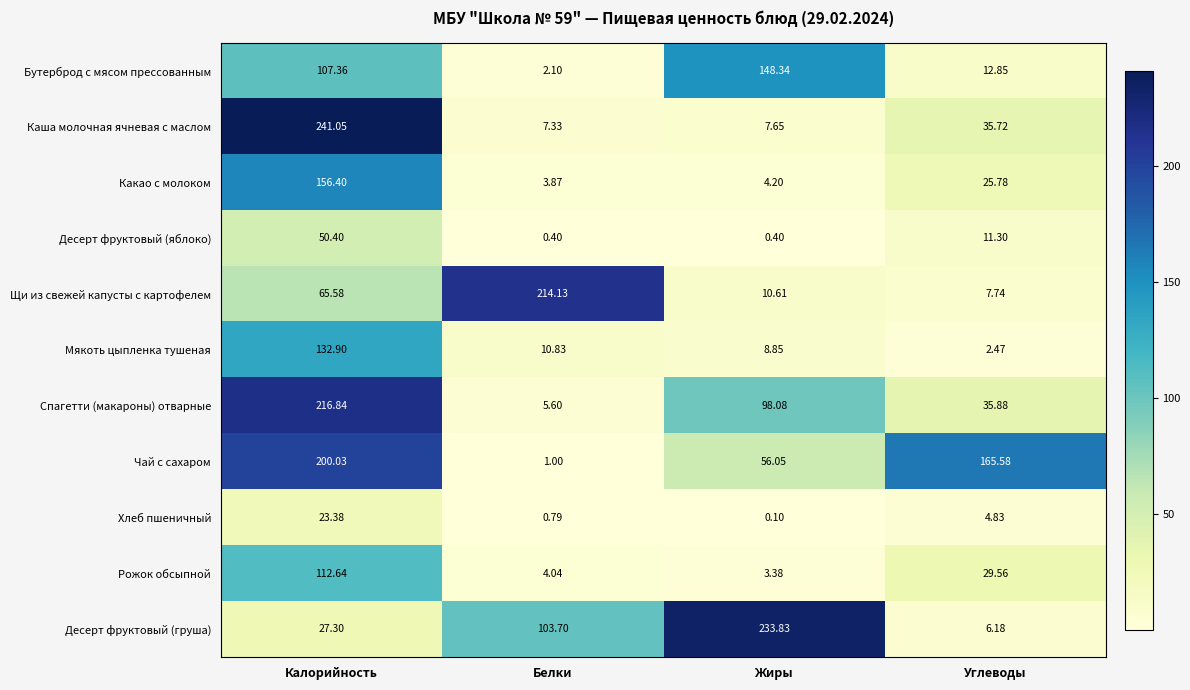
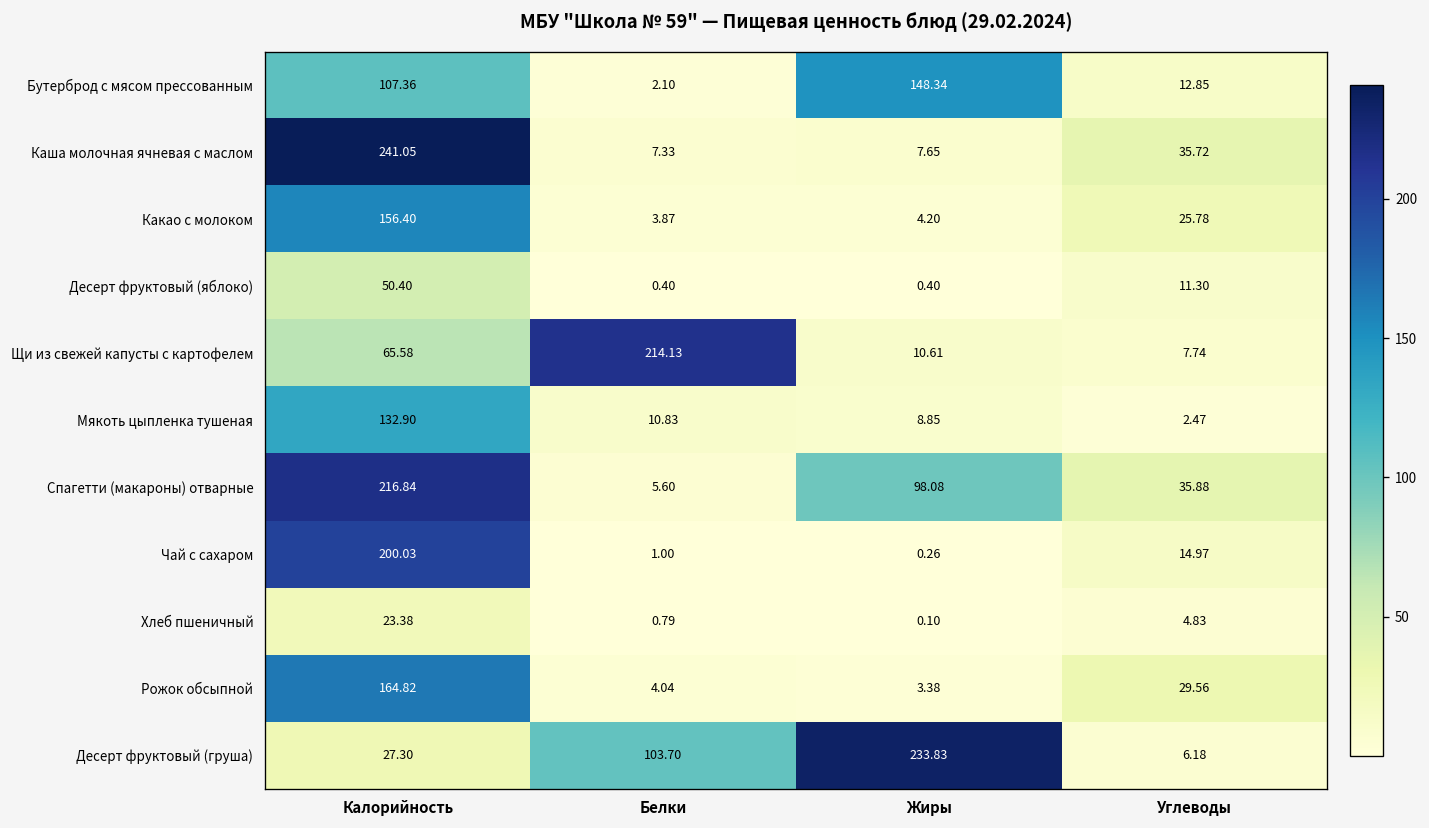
  {
    "Бутерброд с мясом прессованным": {
      "Калорийность": 107.36,
      "Белки": 2.10,
      "Жиры": 148.34,
      "Углеводы": 12.85
    },
    "Каша молочная ячневая с маслом": {
      "Калорийность": 241.05,
      "Белки": 7.33,
      "Жиры": 7.65,
      "Углеводы": 35.72
    },
    "Какао с молоком": {
      "Калорийность": 156.40,
      "Белки": 3.87,
      "Жиры": 4.20,
      "Углеводы": 25.78
    },
    "Десерт фруктовый (яблоко)": {
      "Калорийность": 50.40,
      "Белки": 0.40,
      "Жиры": 0.40,
      "Углеводы": 11.30
    },
    "Щи из свежей капусты с картофелем": {
      "Калорийность": 65.58,
      "Белки": 214.13,
      "Жиры": 10.61,
      "Углеводы": 7.74
    },
    "Мякоть цыпленка тушеная": {
      "Калорийность": 132.90,
      "Белки": 10.83,
      "Жиры": 8.85,
      "Углеводы": 2.47
    },
    "Спагетти (макароны) отварные": {
      "Калорийность": 216.84,
      "Белки": 5.60,
      "Жиры": 98.08,
      "Углеводы": 35.88
    },
    "Чай с сахаром": {
      "Калорийность": 200.03,
      "Белки": 1.00,
-     "Жиры": 56.05,
-     "Углеводы": 165.58
+     "Жиры": 0.26,
+     "Углеводы": 14.97
    },
    "Хлеб пшеничный": {
      "Калорийность": 23.38,
      "Белки": 0.79,
      "Жиры": 0.10,
      "Углеводы": 4.83
    },
    "Рожок обсыпной": {
-     "Калорийность": 112.64,
+     "Калорийность": 164.82,
      "Белки": 4.04,
      "Жиры": 3.38,
      "Углеводы": 29.56
    },
    "Десерт фруктовый (груша)": {
      "Калорийность": 27.30,
      "Белки": 103.70,
      "Жиры": 233.83,
      "Углеводы": 6.18
    }
  }
